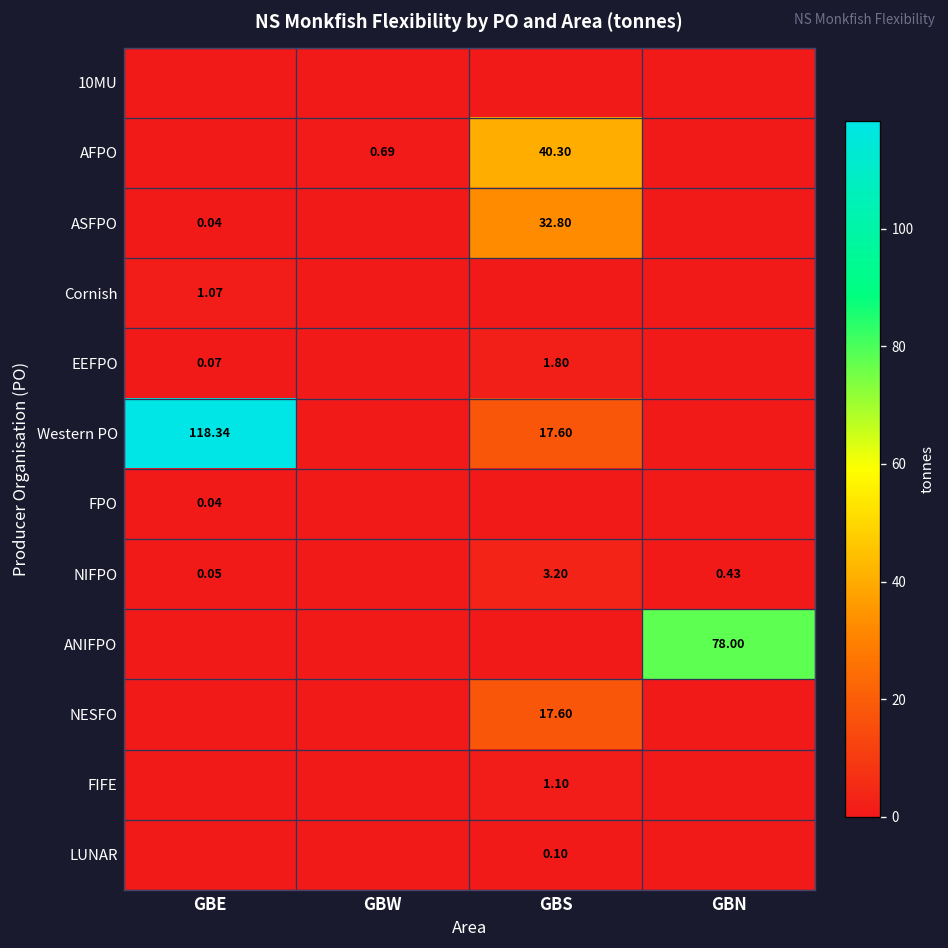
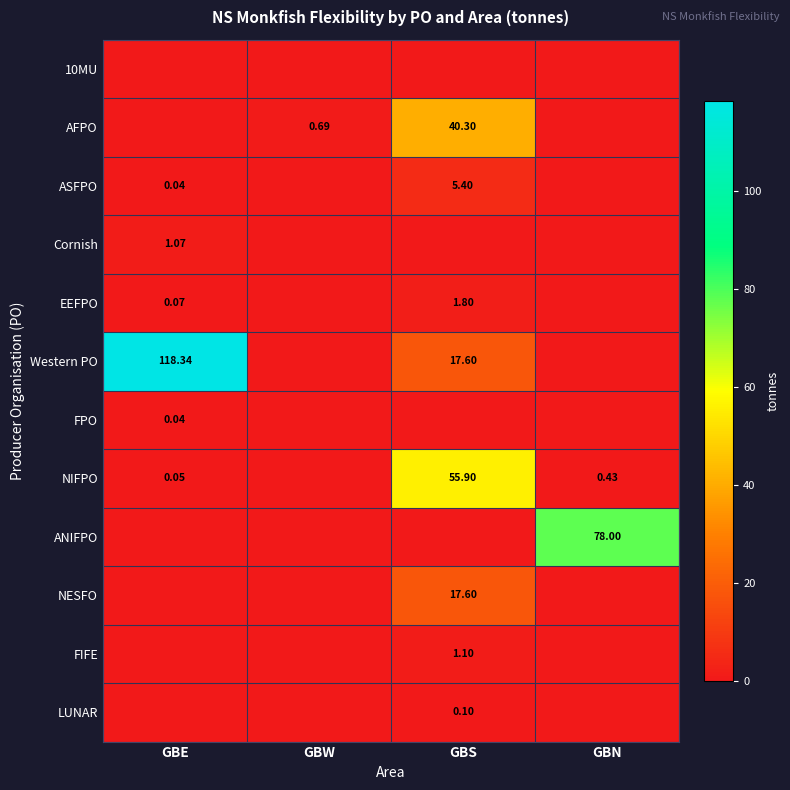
  {
    "AFPO": {
      "GBW": 0.69,
      "GBS": 40.30
    },
    "ASFPO": {
      "GBE": 0.04,
-     "GBS": 32.80
+     "GBS": 5.40
    },
    "Cornish": {
      "GBE": 1.07
    },
    "EEFPO": {
      "GBE": 0.07,
      "GBS": 1.80
    },
    "Western PO": {
      "GBE": 118.34,
      "GBS": 17.60
    },
    "FPO": {
      "GBE": 0.04
    },
    "NIFPO": {
      "GBE": 0.05,
-     "GBS": 3.20,
+     "GBS": 55.90,
      "GBN": 0.43
    },
    "ANIFPO": {
      "GBN": 78.00
    },
    "NESFO": {
      "GBS": 17.60
    },
    "FIFE": {
      "GBS": 1.10
    },
    "LUNAR": {
      "GBS": 0.10
    }
  }
